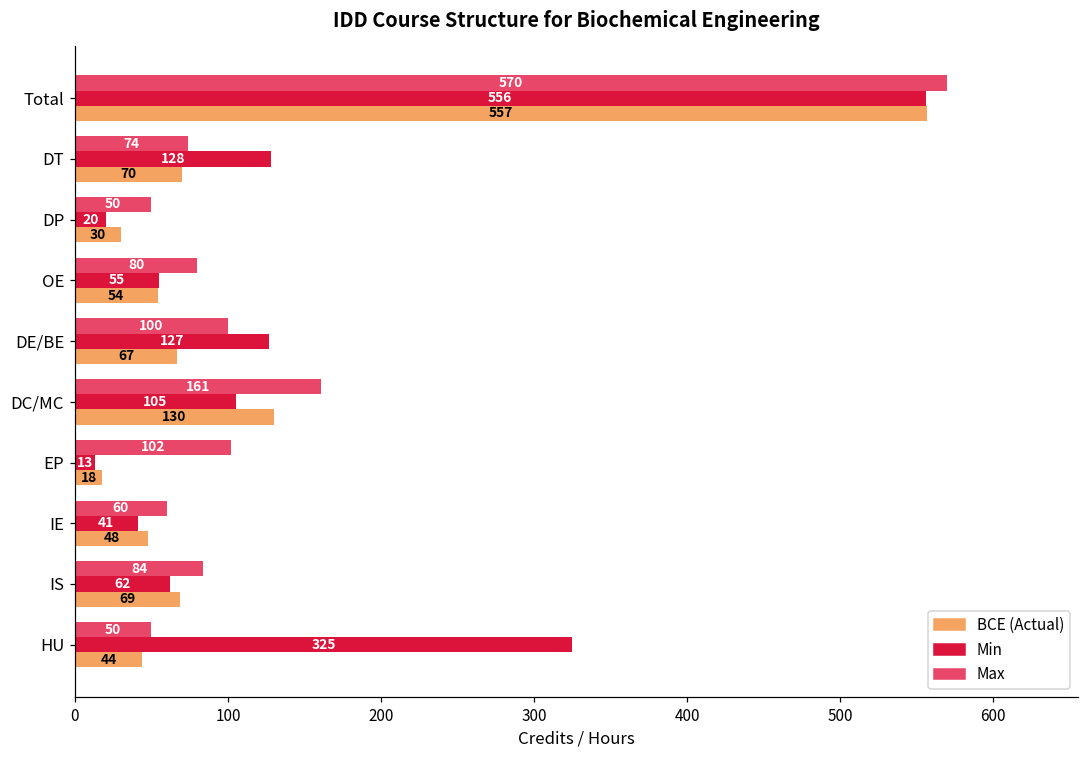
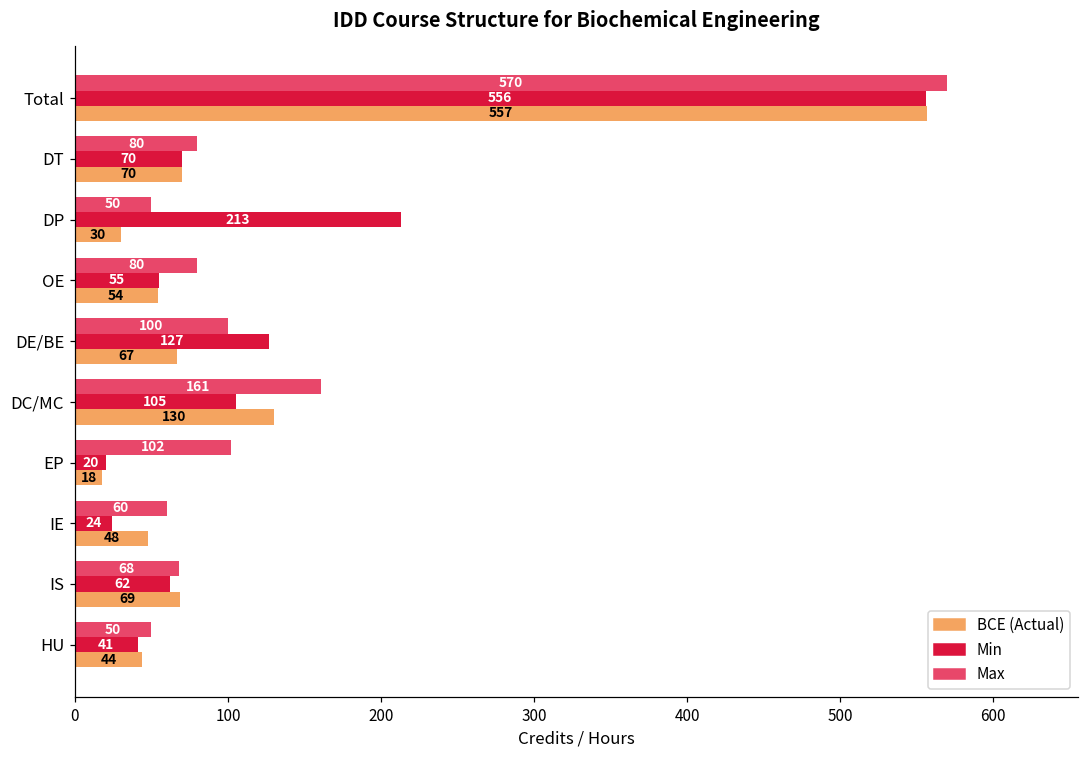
  {
    "Max": {
      "Total": 570,
-     "DT": 74,
+     "DT": 80,
      "DP": 50,
      "OE": 80,
      "DE/BE": 100,
      "DC/MC": 161,
      "EP": 102,
      "IE": 60,
-     "IS": 84,
+     "IS": 68,
      "HU": 50
    },
    "Min": {
      "Total": 556,
-     "DT": 128,
-     "DP": 20,
+     "DT": 70,
+     "DP": 213,
      "OE": 55,
      "DE/BE": 127,
      "DC/MC": 105,
-     "EP": 13,
-     "IE": 41,
+     "EP": 20,
+     "IE": 24,
      "IS": 62,
-     "HU": 325
+     "HU": 41
    }
  }
